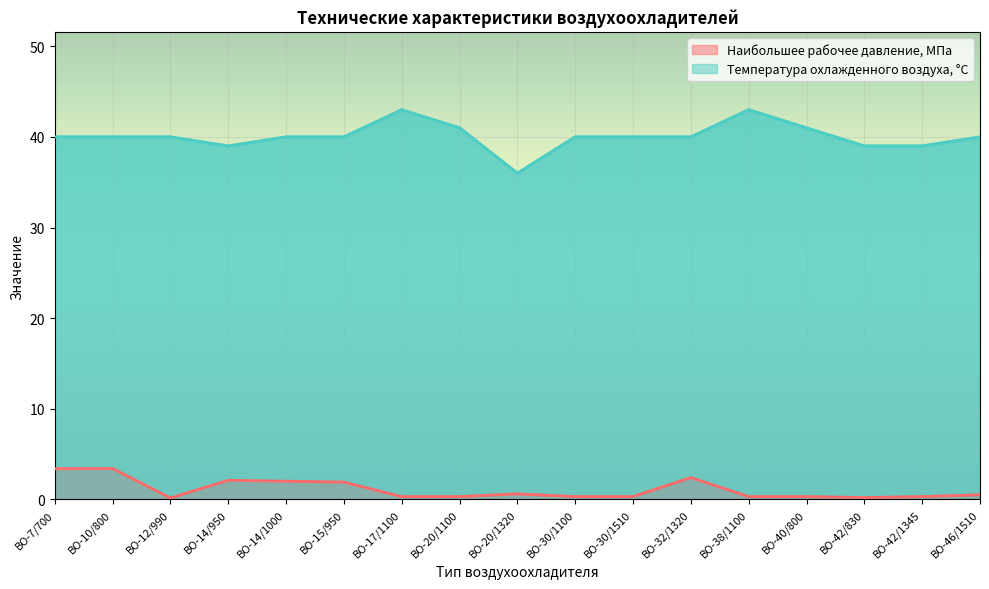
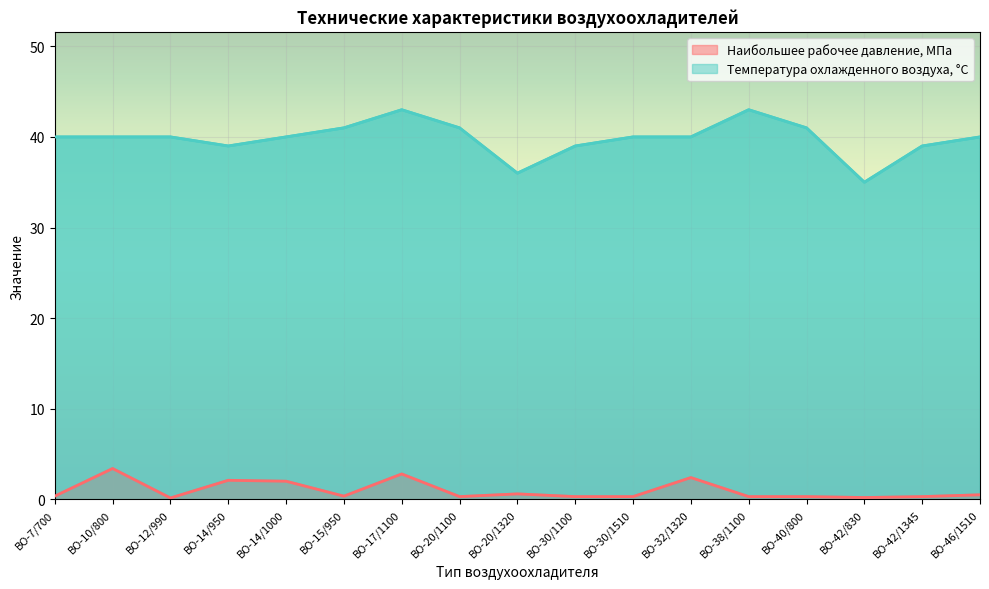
  {
    "Наибольшее рабочее давление, МПа": {
-     "ВО-7/700": 3,
+     "ВО-7/700": 0,
      "ВО-10/800": 3,
      "ВО-12/990": 0,
      "ВО-14/950": 2,
      "ВО-14/1000": 2,
-     "ВО-15/950": 2,
-     "ВО-17/1100": 0,
+     "ВО-15/950": 0,
+     "ВО-17/1100": 3,
      "ВО-20/1100": 0,
      "ВО-20/1320": 1,
      "ВО-30/1100": 0,
      "ВО-30/1510": 0,
      "ВО-32/1320": 2,
      "ВО-38/1100": 0,
      "ВО-40/800": 0,
      "ВО-42/830": 0,
      "ВО-42/1345": 0,
      "ВО-46/1510": 1
    },
    "Температура охлажденного воздуха, °С": {
      "ВО-7/700": 40,
      "ВО-10/800": 40,
      "ВО-12/990": 40,
      "ВО-14/950": 39,
      "ВО-14/1000": 40,
-     "ВО-15/950": 40,
+     "ВО-15/950": 41,
      "ВО-17/1100": 43,
      "ВО-20/1100": 41,
      "ВО-20/1320": 36,
-     "ВО-30/1100": 40,
+     "ВО-30/1100": 39,
      "ВО-30/1510": 40,
      "ВО-32/1320": 40,
      "ВО-38/1100": 43,
      "ВО-40/800": 41,
-     "ВО-42/830": 39,
+     "ВО-42/830": 35,
      "ВО-42/1345": 39,
      "ВО-46/1510": 40
    }
  }
